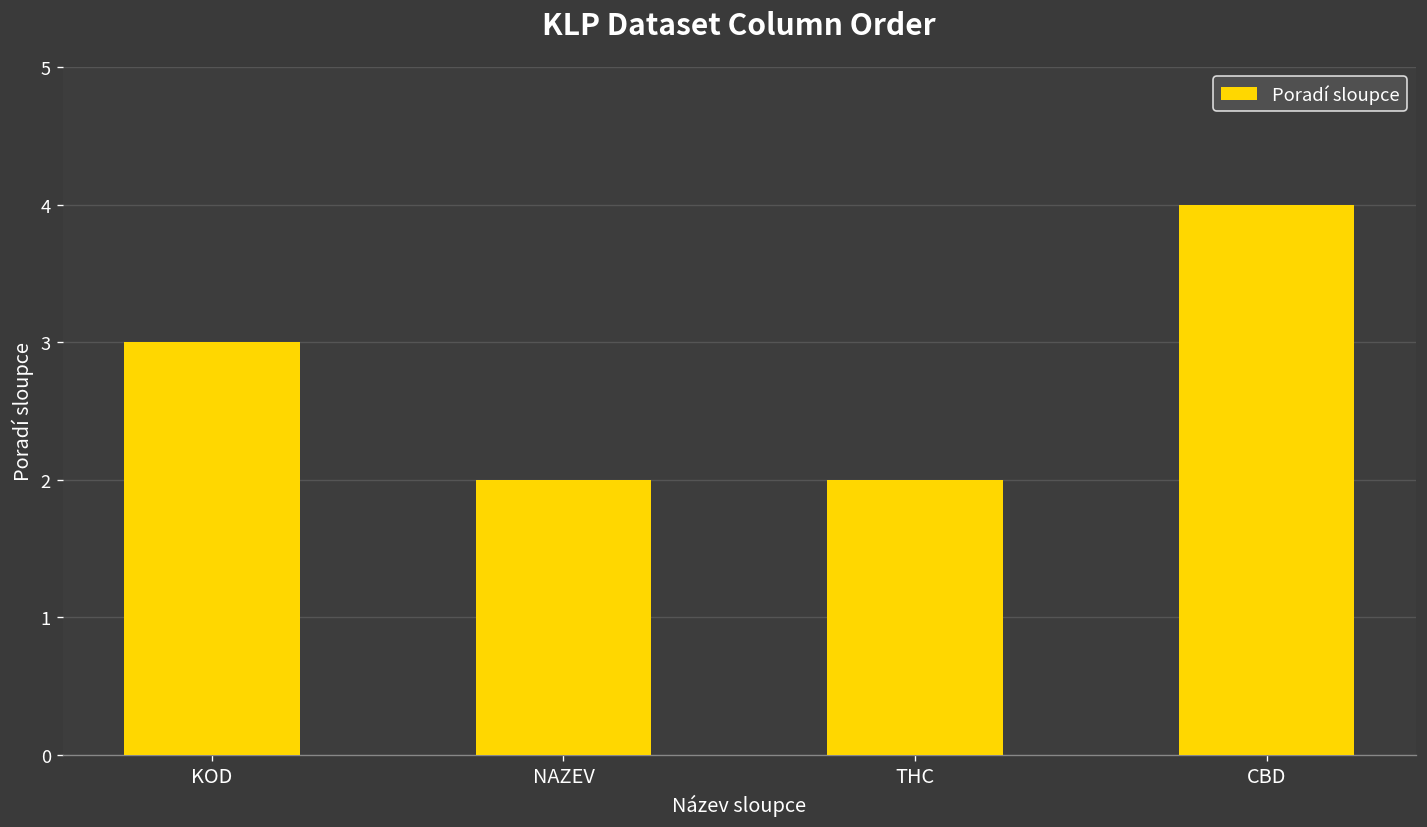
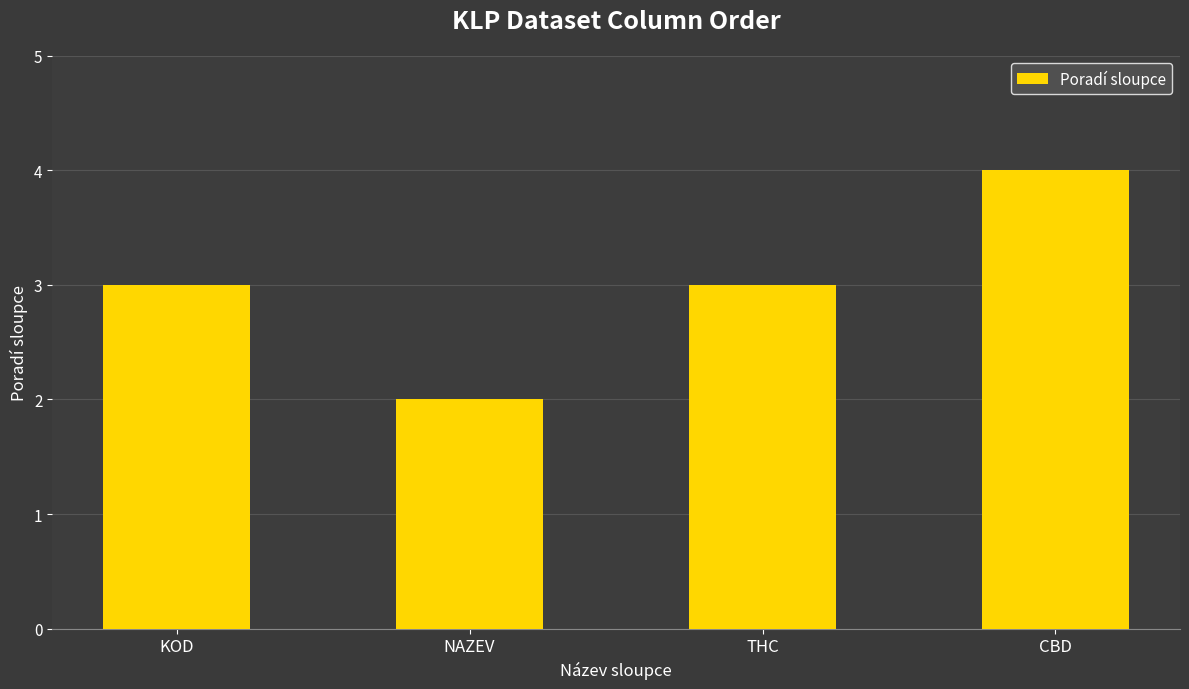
  {
    "KOD": 3,
    "NAZEV": 2,
-   "THC": 2,
+   "THC": 3,
    "CBD": 4
  }
